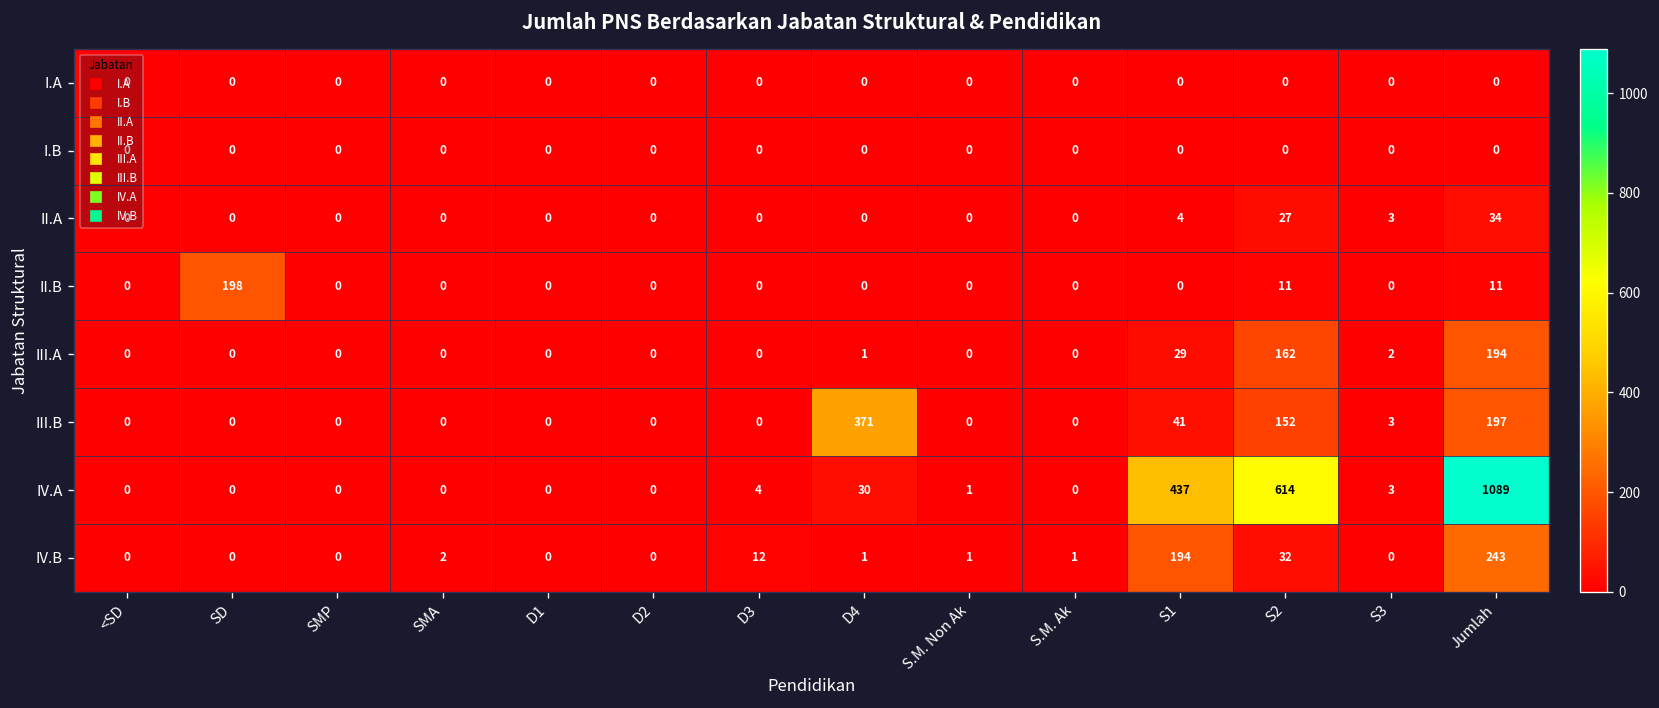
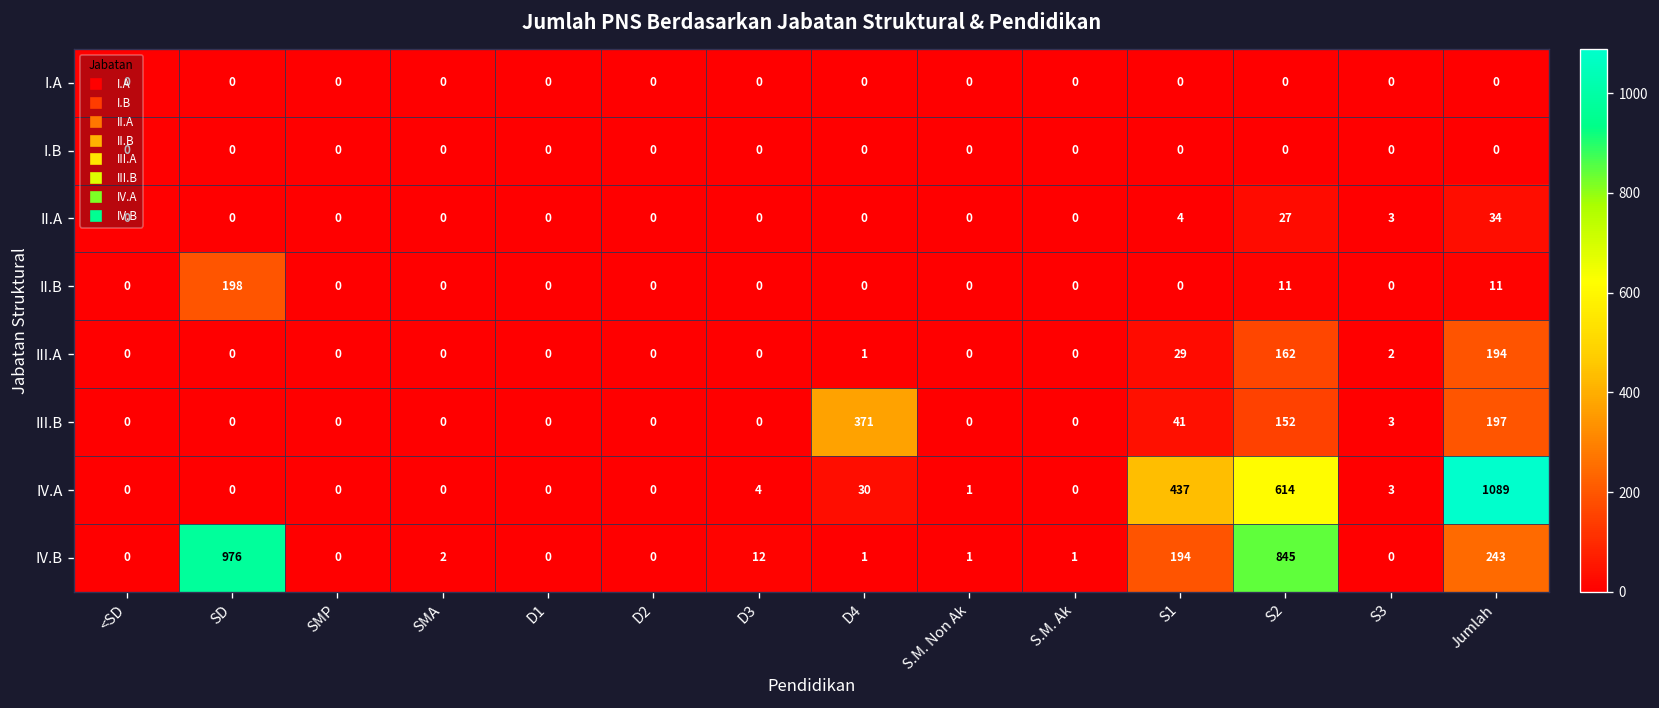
  {
    "I.A": {
      "SD": 0,
      "SMP": 0,
      "SMA": 0,
      "D1": 0,
      "D2": 0,
      "D3": 0,
      "D4": 0,
      "S.M. Non Ak": 0,
      "S.M. Ak": 0,
      "S1": 0,
      "S2": 0,
      "S3": 0,
      "Jumlah": 0
    },
    "I.B": {
      "SD": 0,
      "SMP": 0,
      "SMA": 0,
      "D1": 0,
      "D2": 0,
      "D3": 0,
      "D4": 0,
      "S.M. Non Ak": 0,
      "S.M. Ak": 0,
      "S1": 0,
      "S2": 0,
      "S3": 0,
      "Jumlah": 0
    },
    "II.A": {
      "SD": 0,
      "SMP": 0,
      "SMA": 0,
      "D1": 0,
      "D2": 0,
      "D3": 0,
      "D4": 0,
      "S.M. Non Ak": 0,
      "S.M. Ak": 0,
      "S1": 4,
      "S2": 27,
      "S3": 3,
      "Jumlah": 34
    },
    "II.B": {
      "<SD": 0,
      "SD": 198,
      "SMP": 0,
      "SMA": 0,
      "D1": 0,
      "D2": 0,
      "D3": 0,
      "D4": 0,
      "S.M. Non Ak": 0,
      "S.M. Ak": 0,
      "S1": 0,
      "S2": 11,
      "S3": 0,
      "Jumlah": 11
    },
    "III.A": {
      "<SD": 0,
      "SD": 0,
      "SMP": 0,
      "SMA": 0,
      "D1": 0,
      "D2": 0,
      "D3": 0,
      "D4": 1,
      "S.M. Non Ak": 0,
      "S.M. Ak": 0,
      "S1": 29,
      "S2": 162,
      "S3": 2,
      "Jumlah": 194
    },
    "III.B": {
      "<SD": 0,
      "SD": 0,
      "SMP": 0,
      "SMA": 0,
      "D1": 0,
      "D2": 0,
      "D3": 0,
      "D4": 371,
      "S.M. Non Ak": 0,
      "S.M. Ak": 0,
      "S1": 41,
      "S2": 152,
      "S3": 3,
      "Jumlah": 197
    },
    "IV.A": {
      "<SD": 0,
      "SD": 0,
      "SMP": 0,
      "SMA": 0,
      "D1": 0,
      "D2": 0,
      "D3": 4,
      "D4": 30,
      "S.M. Non Ak": 1,
      "S.M. Ak": 0,
      "S1": 437,
      "S2": 614,
      "S3": 3,
      "Jumlah": 1089
    },
    "IV.B": {
      "<SD": 0,
-     "SD": 0,
+     "SD": 976,
      "SMP": 0,
      "SMA": 2,
      "D1": 0,
      "D2": 0,
      "D3": 12,
      "D4": 1,
      "S.M. Non Ak": 1,
      "S.M. Ak": 1,
      "S1": 194,
-     "S2": 32,
+     "S2": 845,
      "S3": 0,
      "Jumlah": 243
    }
  }
